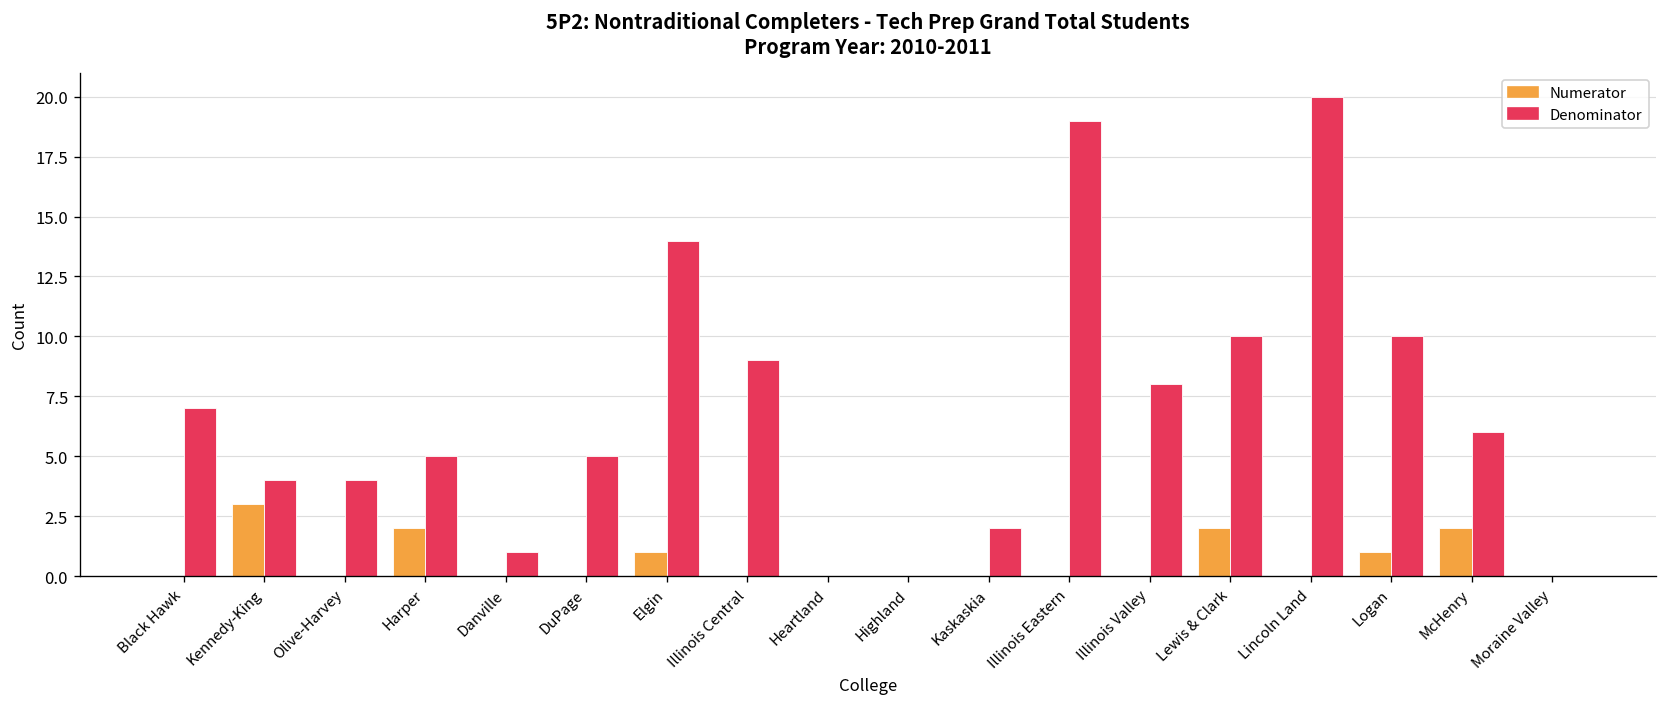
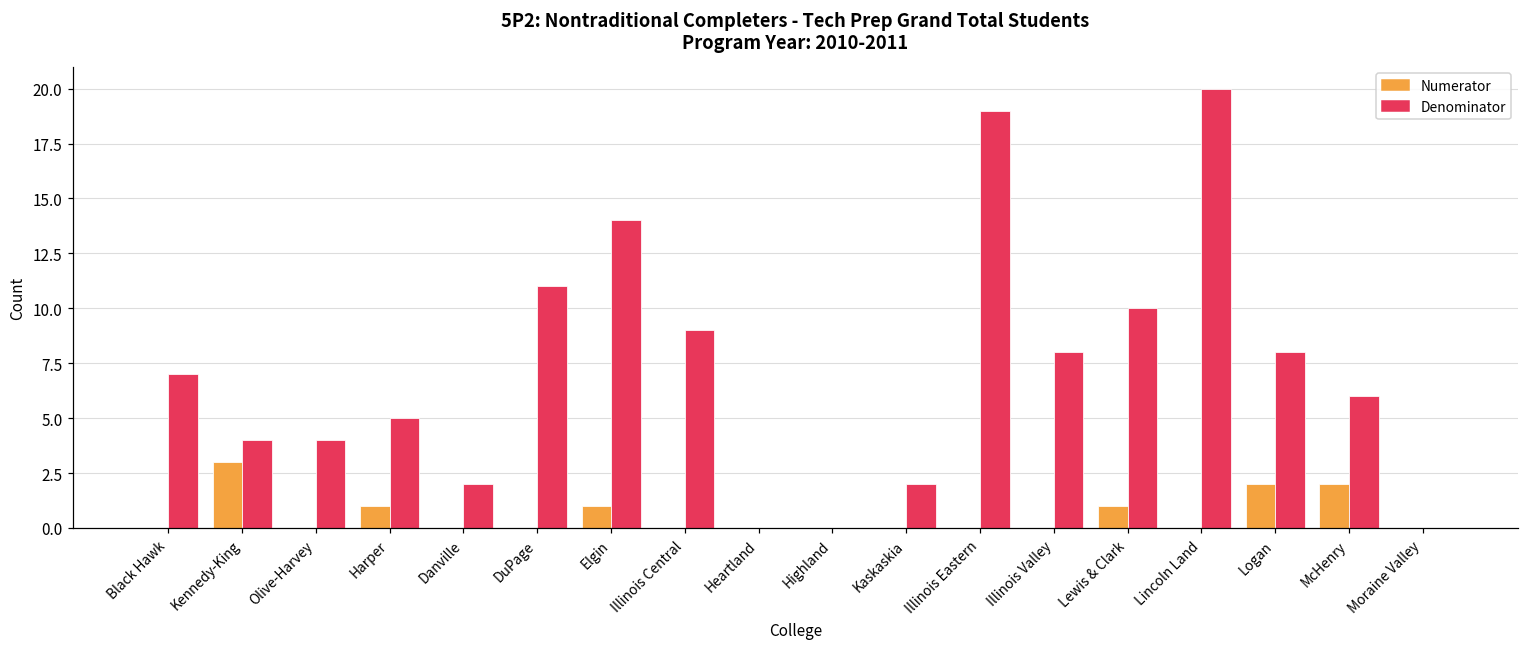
  {
    "Numerator": {
      "Black Hawk": 0,
      "Kennedy-King": 3,
      "Olive-Harvey": 0,
-     "Harper": 2,
+     "Harper": 1,
      "Danville": 0,
      "DuPage": 0,
      "Elgin": 1,
      "Illinois Central": 0,
      "Heartland": 0,
      "Highland": 0,
      "Kaskaskia": 0,
      "Illinois Eastern": 0,
      "Illinois Valley": 0,
-     "Lewis & Clark": 2,
+     "Lewis & Clark": 1,
      "Lincoln Land": 0,
-     "Logan": 1,
+     "Logan": 2,
      "McHenry": 2,
      "Moraine Valley": 0
    },
    "Denominator": {
      "Black Hawk": 7,
      "Kennedy-King": 4,
      "Olive-Harvey": 4,
      "Harper": 5,
-     "Danville": 1,
-     "DuPage": 5,
+     "Danville": 2,
+     "DuPage": 11,
      "Elgin": 14,
      "Illinois Central": 9,
      "Heartland": 0,
      "Highland": 0,
      "Kaskaskia": 2,
      "Illinois Eastern": 19,
      "Illinois Valley": 8,
      "Lewis & Clark": 10,
      "Lincoln Land": 20,
-     "Logan": 10,
+     "Logan": 8,
      "McHenry": 6,
      "Moraine Valley": 0
    }
  }
